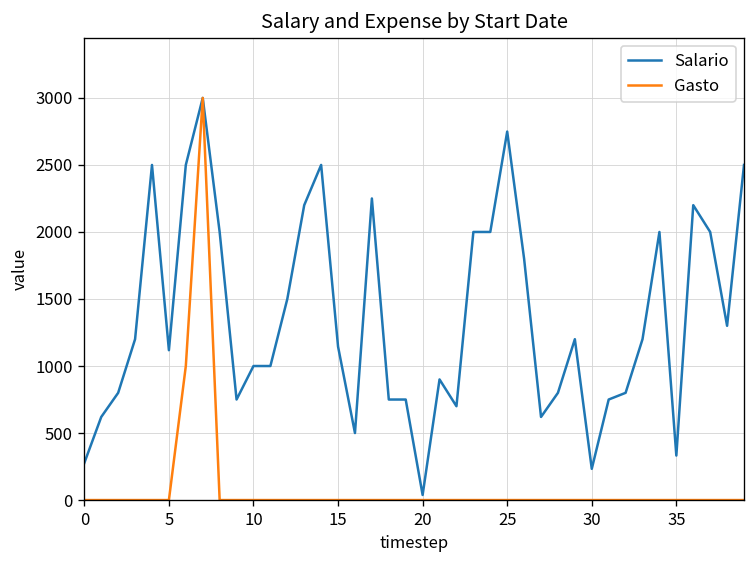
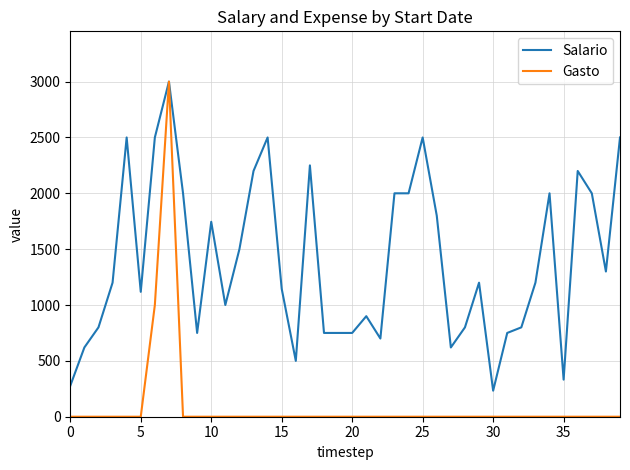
  {
    "Salario": {
      "0": 280,
      "5": 1120,
-     "10": 1000,
+     "10": 1750,
      "15": 1150,
-     "20": 40,
-     "25": 2750,
+     "20": 750,
+     "25": 2500,
      "30": 230,
      "35": 330
    },
    "Gasto": {
      "0": 0,
      "5": 0,
      "10": 0,
      "15": 0,
      "20": 0,
      "25": 0,
      "30": 0,
      "35": 0
    }
  }
